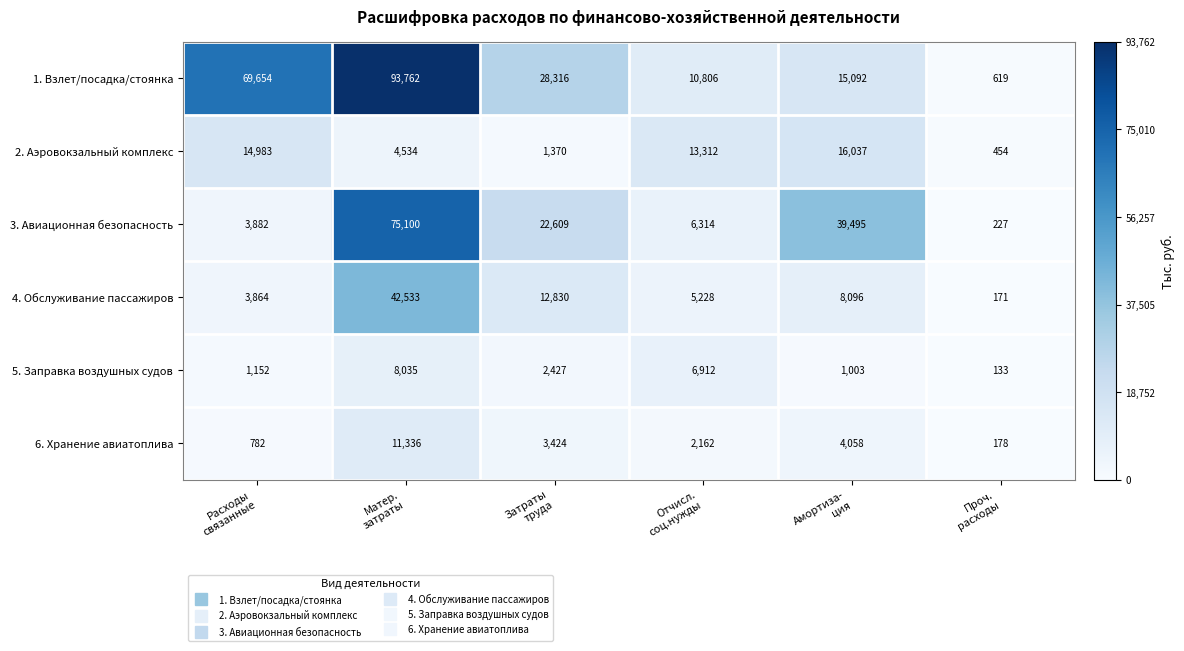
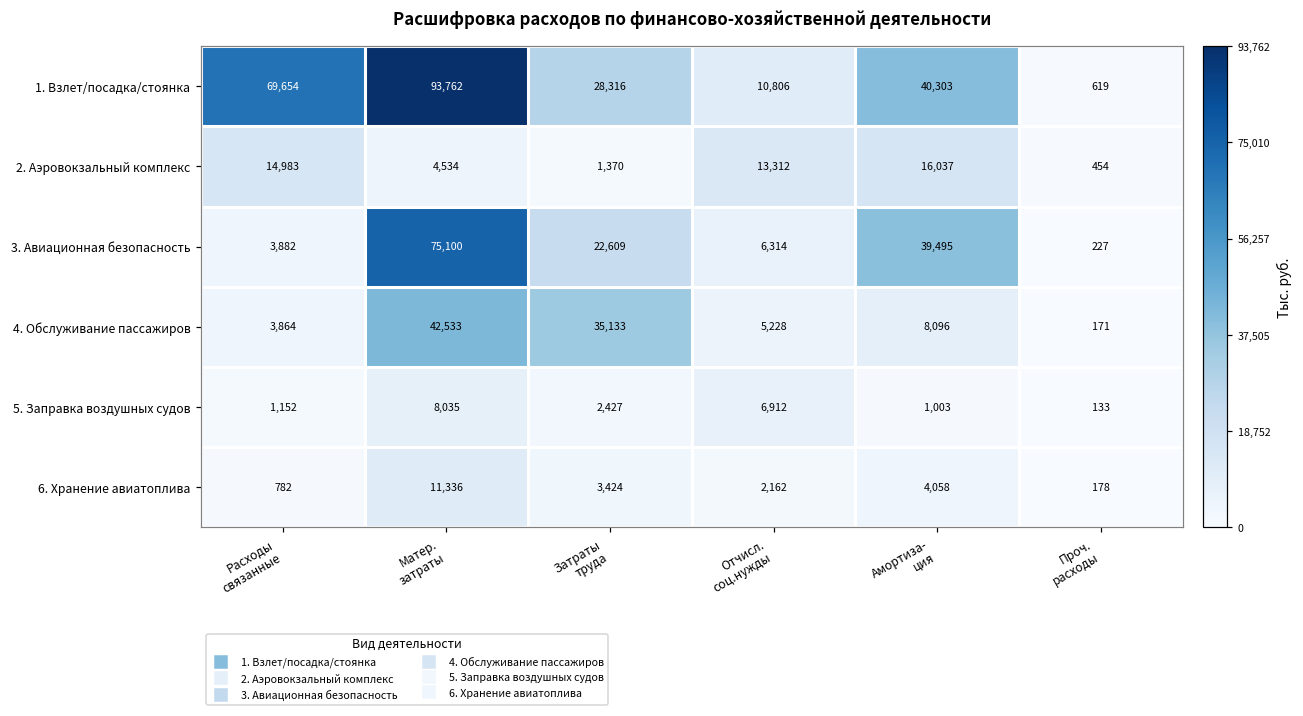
  {
    "1. Взлет/посадка/стоянка": {
      "Расходы связанные": "69,654",
      "Матер. затраты": "93,762",
      "Затраты труда": "28,316",
      "Отчисл. соц.нужды": "10,806",
-     "Амортиза- ция": "15,092",
+     "Амортиза- ция": "40,303",
      "Проч. расходы": "619"
    },
    "2. Аэровокзальный комплекс": {
      "Расходы связанные": "14,983",
      "Матер. затраты": "4,534",
      "Затраты труда": "1,370",
      "Отчисл. соц.нужды": "13,312",
      "Амортиза- ция": "16,037",
      "Проч. расходы": "454"
    },
    "3. Авиационная безопасность": {
      "Расходы связанные": "3,882",
      "Матер. затраты": "75,100",
      "Затраты труда": "22,609",
      "Отчисл. соц.нужды": "6,314",
      "Амортиза- ция": "39,495",
      "Проч. расходы": "227"
    },
    "4. Обслуживание пассажиров": {
      "Расходы связанные": "3,864",
      "Матер. затраты": "42,533",
-     "Затраты труда": "12,830",
+     "Затраты труда": "35,133",
      "Отчисл. соц.нужды": "5,228",
      "Амортиза- ция": "8,096",
      "Проч. расходы": "171"
    },
    "5. Заправка воздушных судов": {
      "Расходы связанные": "1,152",
      "Матер. затраты": "8,035",
      "Затраты труда": "2,427",
      "Отчисл. соц.нужды": "6,912",
      "Амортиза- ция": "1,003",
      "Проч. расходы": "133"
    },
    "6. Хранение авиатоплива": {
      "Расходы связанные": "782",
      "Матер. затраты": "11,336",
      "Затраты труда": "3,424",
      "Отчисл. соц.нужды": "2,162",
      "Амортиза- ция": "4,058",
      "Проч. расходы": "178"
    }
  }
